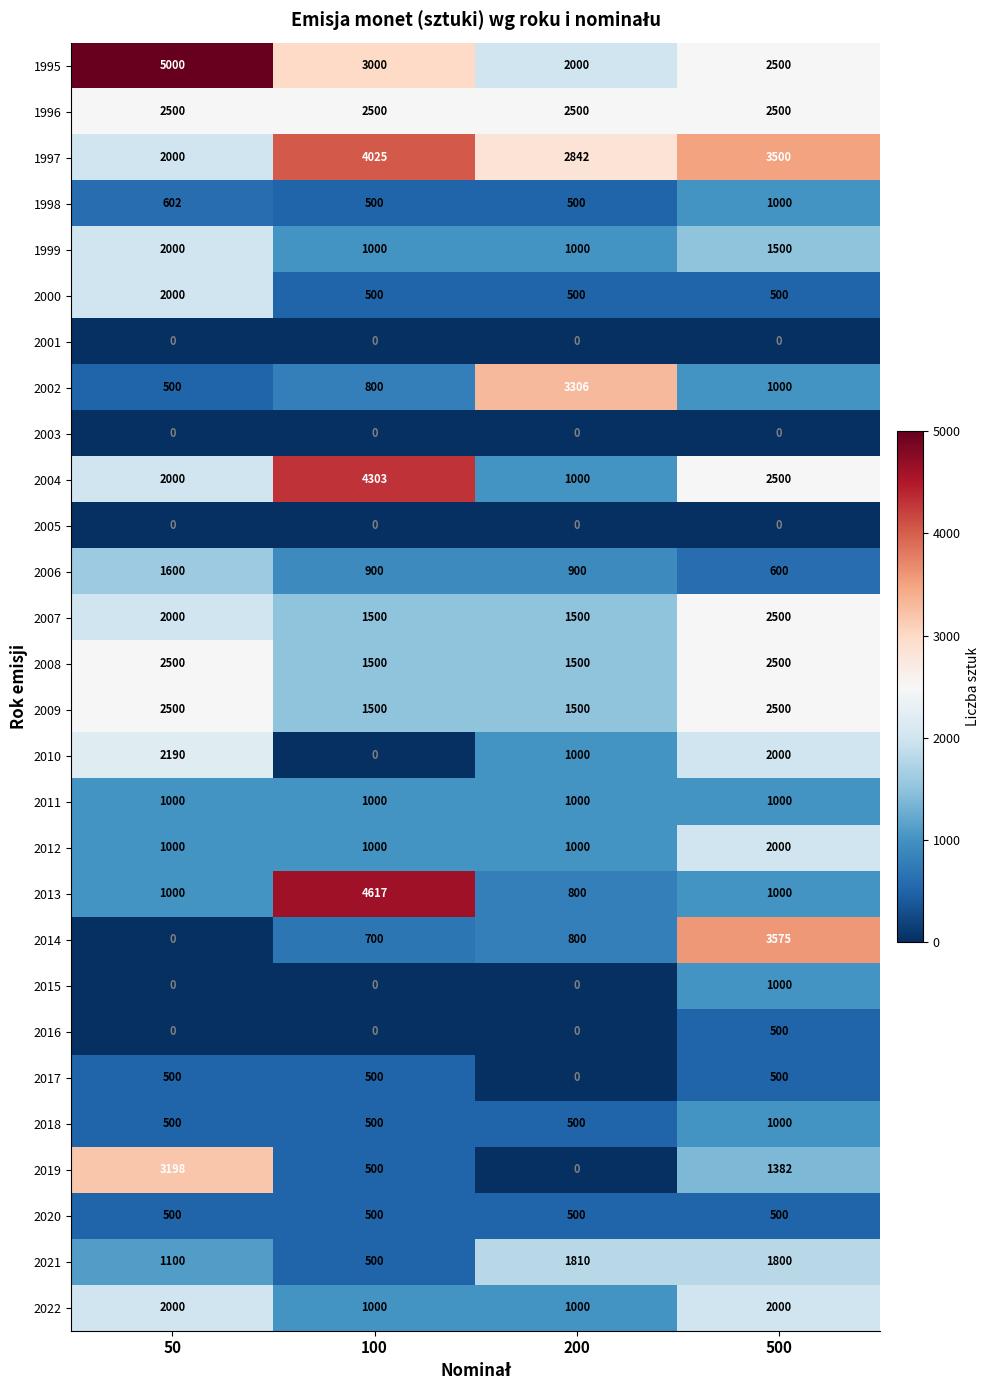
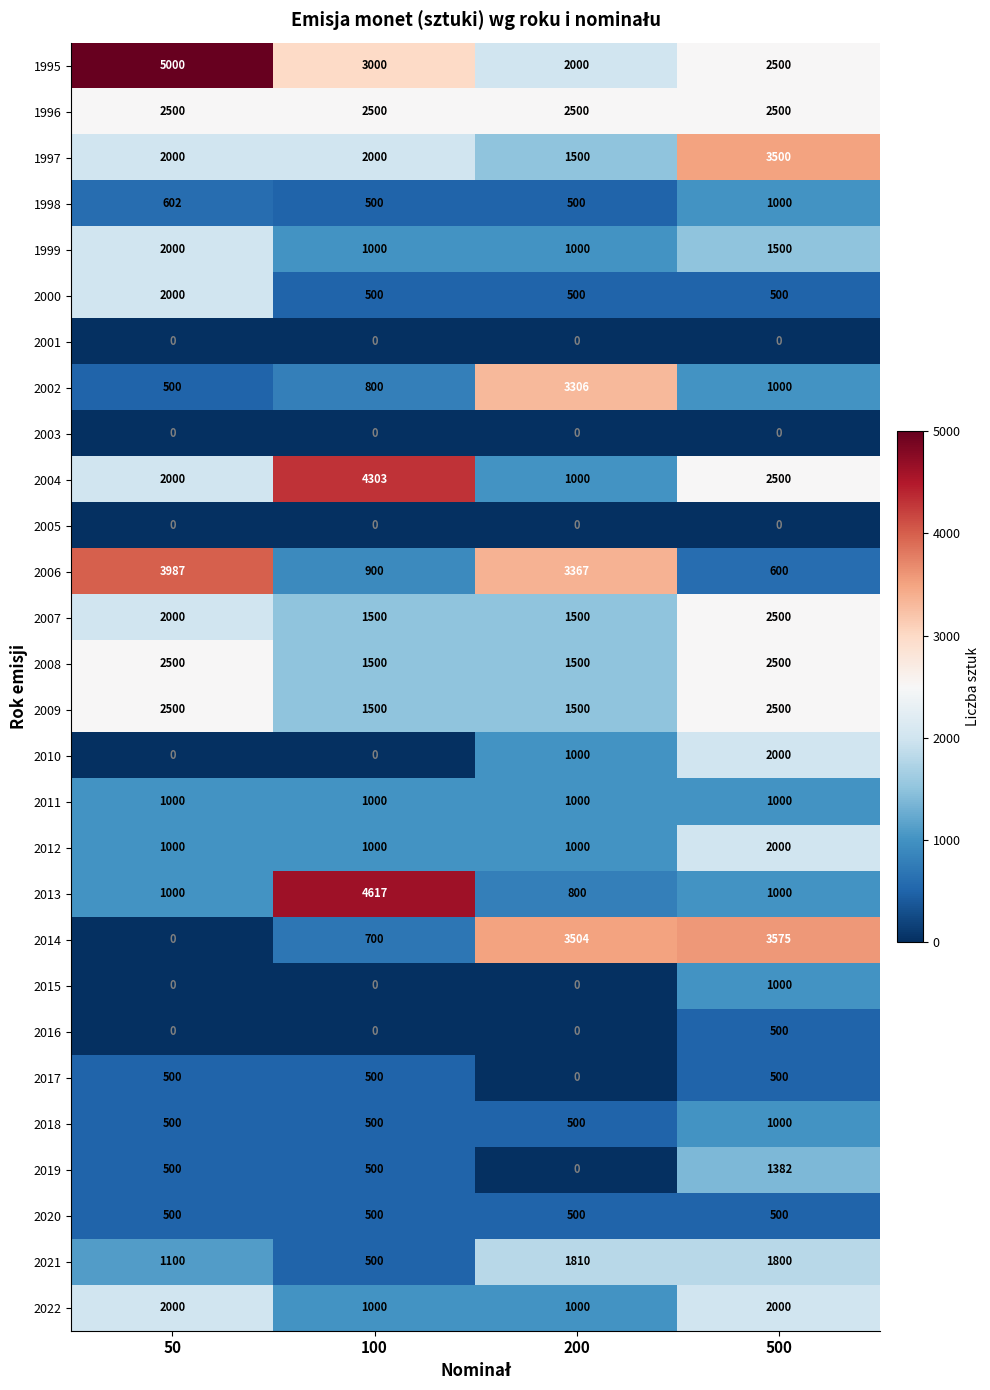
  {
    "1995": {
      "50": 5000,
      "100": 3000,
      "200": 2000,
      "500": 2500
    },
    "1996": {
      "50": 2500,
      "100": 2500,
      "200": 2500,
      "500": 2500
    },
    "1997": {
      "50": 2000,
-     "100": 4025,
-     "200": 2842,
+     "100": 2000,
+     "200": 1500,
      "500": 3500
    },
    "1998": {
      "50": 602,
      "100": 500,
      "200": 500,
      "500": 1000
    },
    "1999": {
      "50": 2000,
      "100": 1000,
      "200": 1000,
      "500": 1500
    },
    "2000": {
      "50": 2000,
      "100": 500,
      "200": 500,
      "500": 500
    },
    "2001": {
      "50": 0,
      "100": 0,
      "200": 0,
      "500": 0
    },
    "2002": {
      "50": 500,
      "100": 800,
      "200": 3306,
      "500": 1000
    },
    "2003": {
      "50": 0,
      "100": 0,
      "200": 0,
      "500": 0
    },
    "2004": {
      "50": 2000,
      "100": 4303,
      "200": 1000,
      "500": 2500
    },
    "2005": {
      "50": 0,
      "100": 0,
      "200": 0,
      "500": 0
    },
    "2006": {
-     "50": 1600,
+     "50": 3987,
      "100": 900,
-     "200": 900,
+     "200": 3367,
      "500": 600
    },
    "2007": {
      "50": 2000,
      "100": 1500,
      "200": 1500,
      "500": 2500
    },
    "2008": {
      "50": 2500,
      "100": 1500,
      "200": 1500,
      "500": 2500
    },
    "2009": {
      "50": 2500,
      "100": 1500,
      "200": 1500,
      "500": 2500
    },
    "2010": {
-     "50": 2190,
+     "50": 0,
      "100": 0,
      "200": 1000,
      "500": 2000
    },
    "2011": {
      "50": 1000,
      "100": 1000,
      "200": 1000,
      "500": 1000
    },
    "2012": {
      "50": 1000,
      "100": 1000,
      "200": 1000,
      "500": 2000
    },
    "2013": {
      "50": 1000,
      "100": 4617,
      "200": 800,
      "500": 1000
    },
    "2014": {
      "50": 0,
      "100": 700,
-     "200": 800,
+     "200": 3504,
      "500": 3575
    },
    "2015": {
      "50": 0,
      "100": 0,
      "200": 0,
      "500": 1000
    },
    "2016": {
      "50": 0,
      "100": 0,
      "200": 0,
      "500": 500
    },
    "2017": {
      "50": 500,
      "100": 500,
      "200": 0,
      "500": 500
    },
    "2018": {
      "50": 500,
      "100": 500,
      "200": 500,
      "500": 1000
    },
    "2019": {
-     "50": 3198,
+     "50": 500,
      "100": 500,
      "200": 0,
      "500": 1382
    },
    "2020": {
      "50": 500,
      "100": 500,
      "200": 500,
      "500": 500
    },
    "2021": {
      "50": 1100,
      "100": 500,
      "200": 1810,
      "500": 1800
    },
    "2022": {
      "50": 2000,
      "100": 1000,
      "200": 1000,
      "500": 2000
    }
  }
